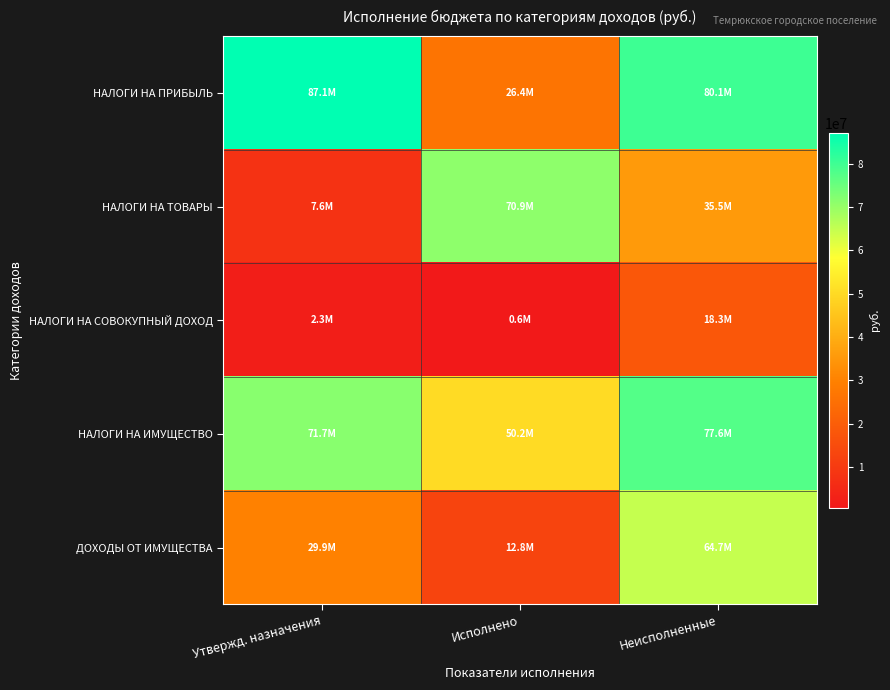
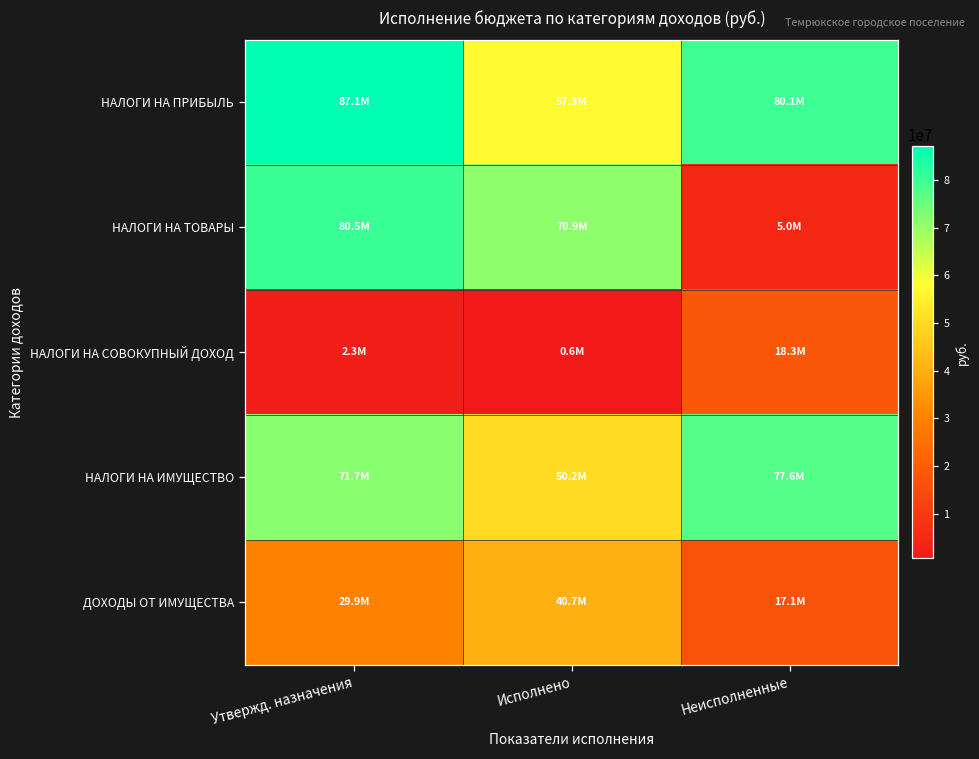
  {
    "НАЛОГИ НА ПРИБЫЛЬ": {
      "Утвержд. назначения": "87.1M",
-     "Исполнено": "26.4M",
+     "Исполнено": "57.3M",
      "Неисполненные": "80.1M"
    },
    "НАЛОГИ НА ТОВАРЫ": {
-     "Утвержд. назначения": "7.6M",
+     "Утвержд. назначения": "80.5M",
      "Исполнено": "70.9M",
-     "Неисполненные": "35.5M"
+     "Неисполненные": "5.0M"
    },
    "НАЛОГИ НА СОВОКУПНЫЙ ДОХОД": {
      "Утвержд. назначения": "2.3M",
      "Исполнено": "0.6M",
      "Неисполненные": "18.3M"
    },
    "НАЛОГИ НА ИМУЩЕСТВО": {
      "Утвержд. назначения": "71.7M",
      "Исполнено": "50.2M",
      "Неисполненные": "77.6M"
    },
    "ДОХОДЫ ОТ ИМУЩЕСТВА": {
      "Утвержд. назначения": "29.9M",
-     "Исполнено": "12.8M",
-     "Неисполненные": "64.7M"
+     "Исполнено": "40.7M",
+     "Неисполненные": "17.1M"
    }
  }
